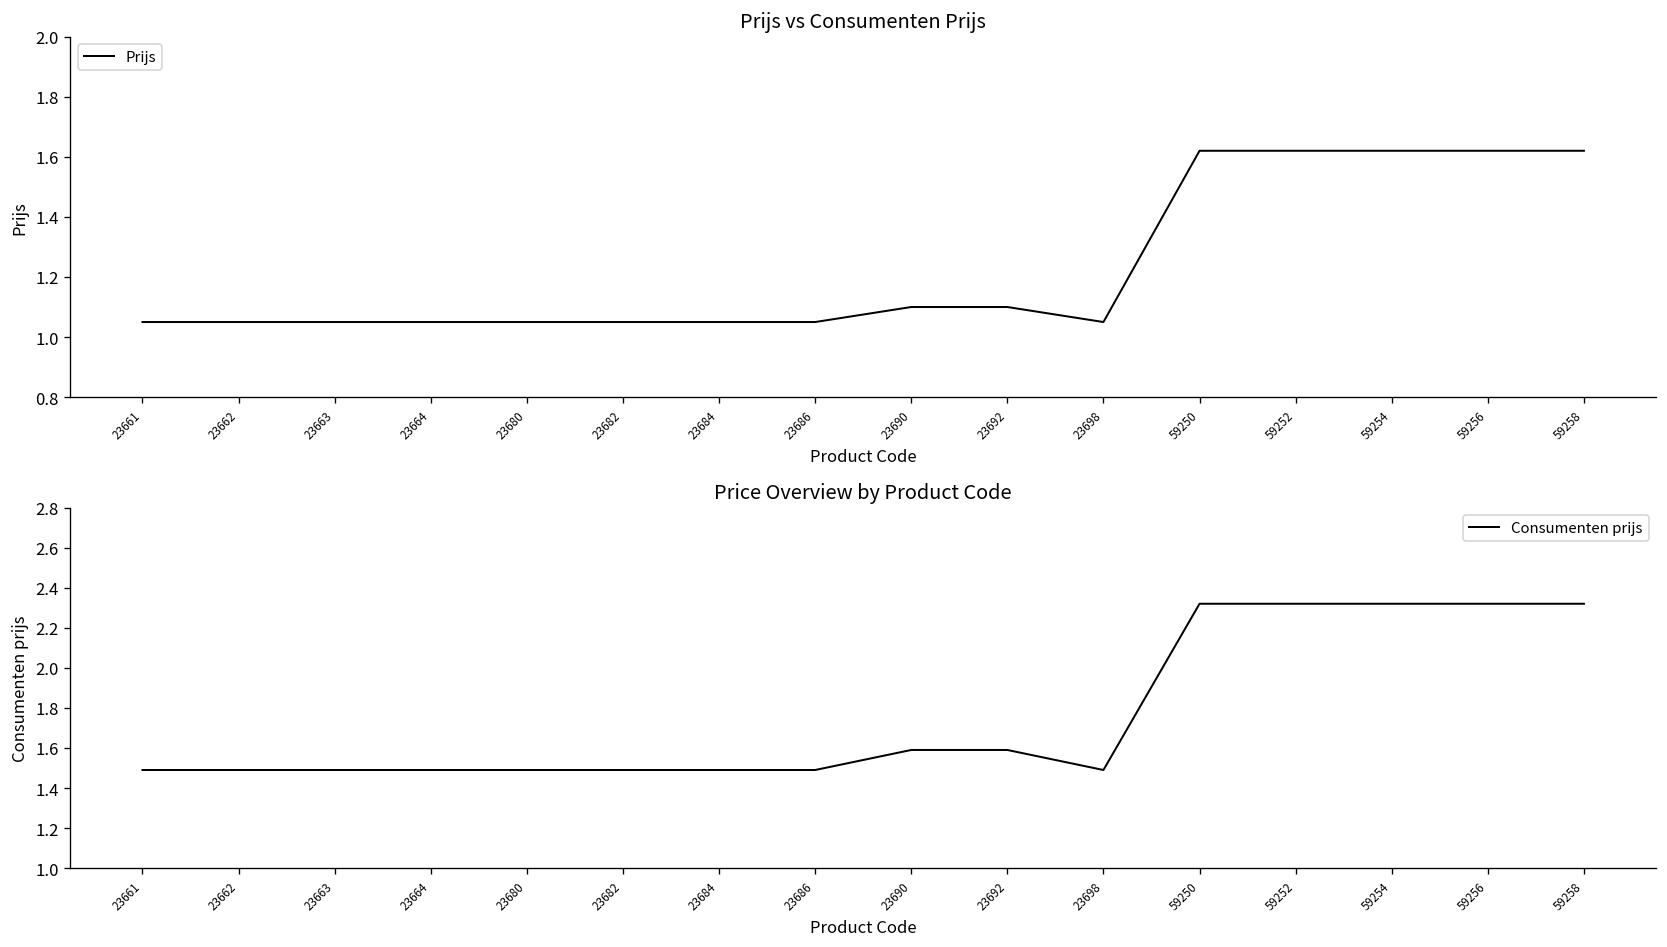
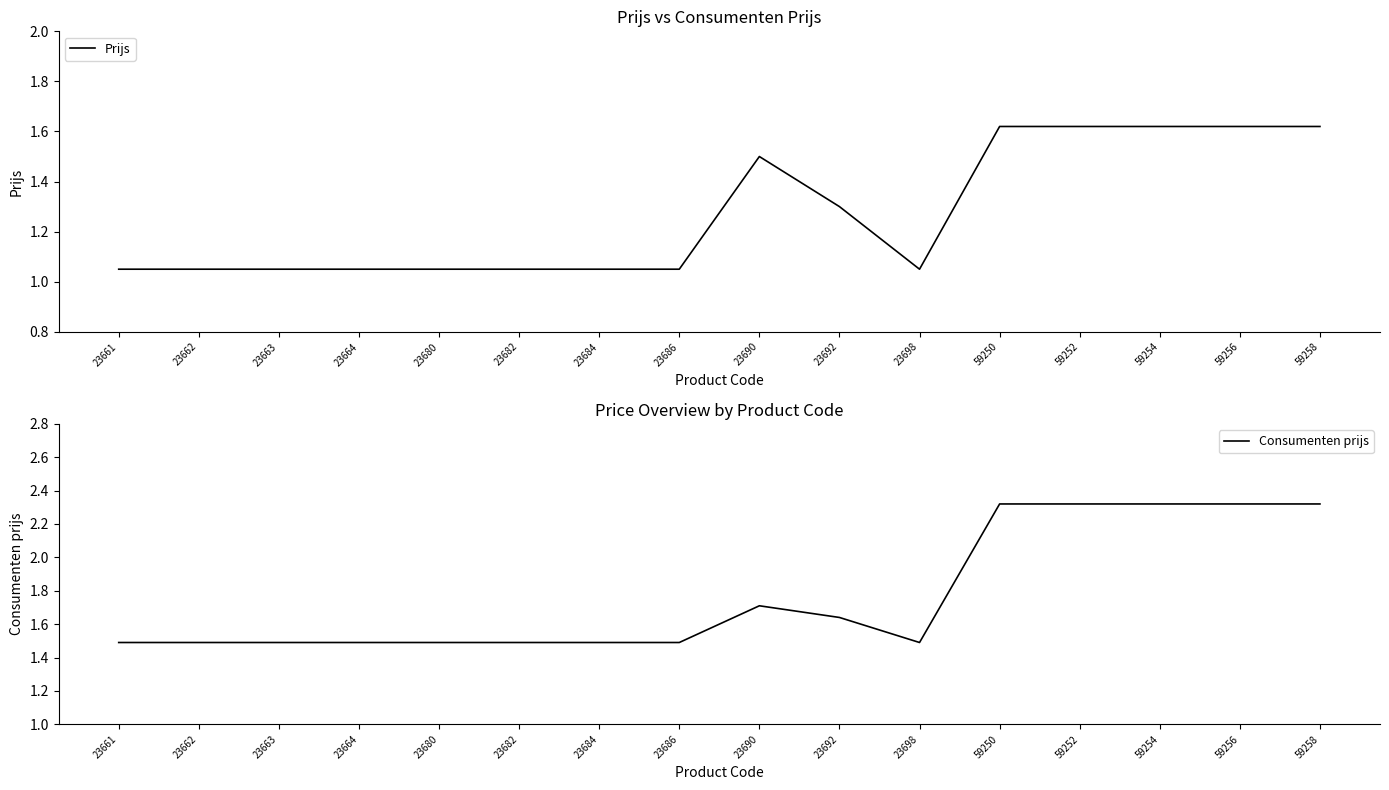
  {
    "Prijs vs Consumenten Prijs": {
      "23661": 1.05,
      "23662": 1.05,
      "23663": 1.05,
      "23664": 1.05,
      "23680": 1.05,
      "23682": 1.05,
      "23684": 1.05,
      "23686": 1.05,
-     "23690": 1.1,
-     "23692": 1.1,
+     "23690": 1.5,
+     "23692": 1.3,
      "23698": 1.05,
      "59250": 1.62,
      "59252": 1.62,
      "59254": 1.62,
      "59256": 1.62,
      "59258": 1.62
    },
    "Price Overview by Product Code": {
      "23661": 1.49,
      "23662": 1.49,
      "23663": 1.49,
      "23664": 1.49,
      "23680": 1.49,
      "23682": 1.49,
      "23684": 1.49,
      "23686": 1.49,
-     "23690": 1.59,
-     "23692": 1.59,
+     "23690": 1.71,
+     "23692": 1.64,
      "23698": 1.49,
      "59250": 2.32,
      "59252": 2.32,
      "59254": 2.32,
      "59256": 2.32,
      "59258": 2.32
    }
  }
